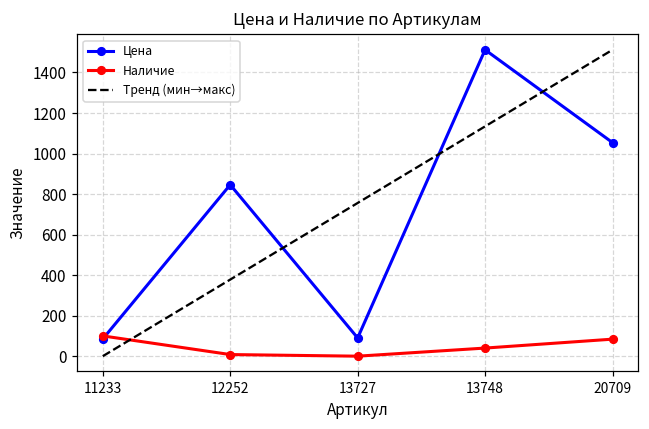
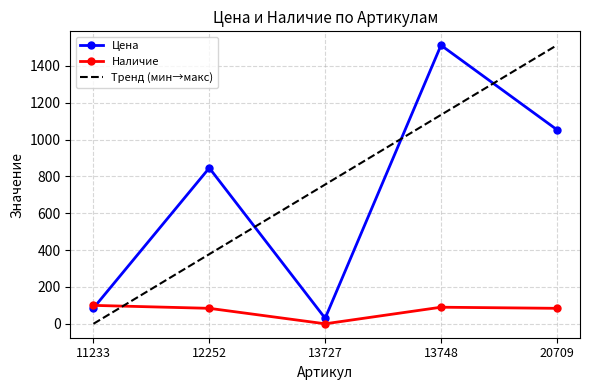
  {
    "Цена": {
      "11233": 90,
      "12252": 850,
-     "13727": 90,
+     "13727": 30,
      "13748": 1510,
      "20709": 1050
    },
    "Наличие": {
      "11233": 100,
-     "12252": 10,
+     "12252": 80,
      "13727": 0,
-     "13748": 40,
+     "13748": 90,
      "20709": 80
    },
    "Тренд (мин→макс)": {
      "11233": 0,
      "12252": 380,
      "13727": 760,
      "13748": 1130,
      "20709": 1510
    }
  }
